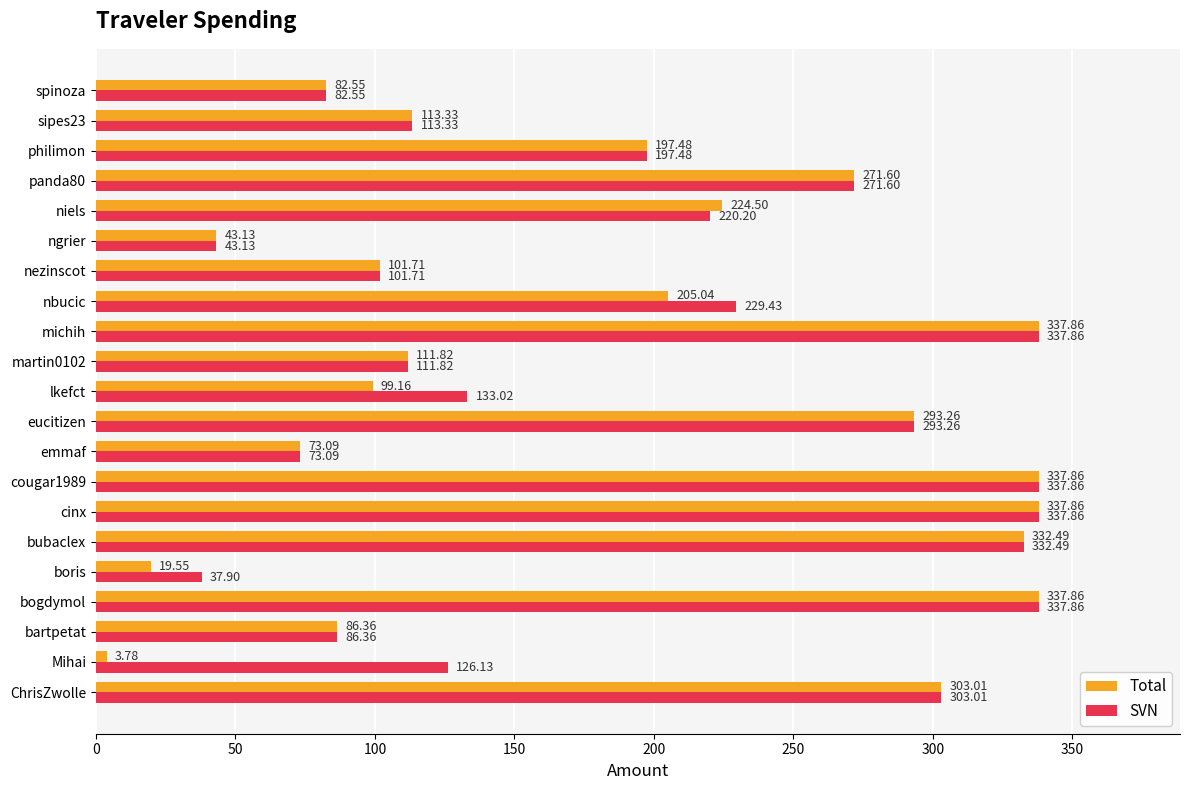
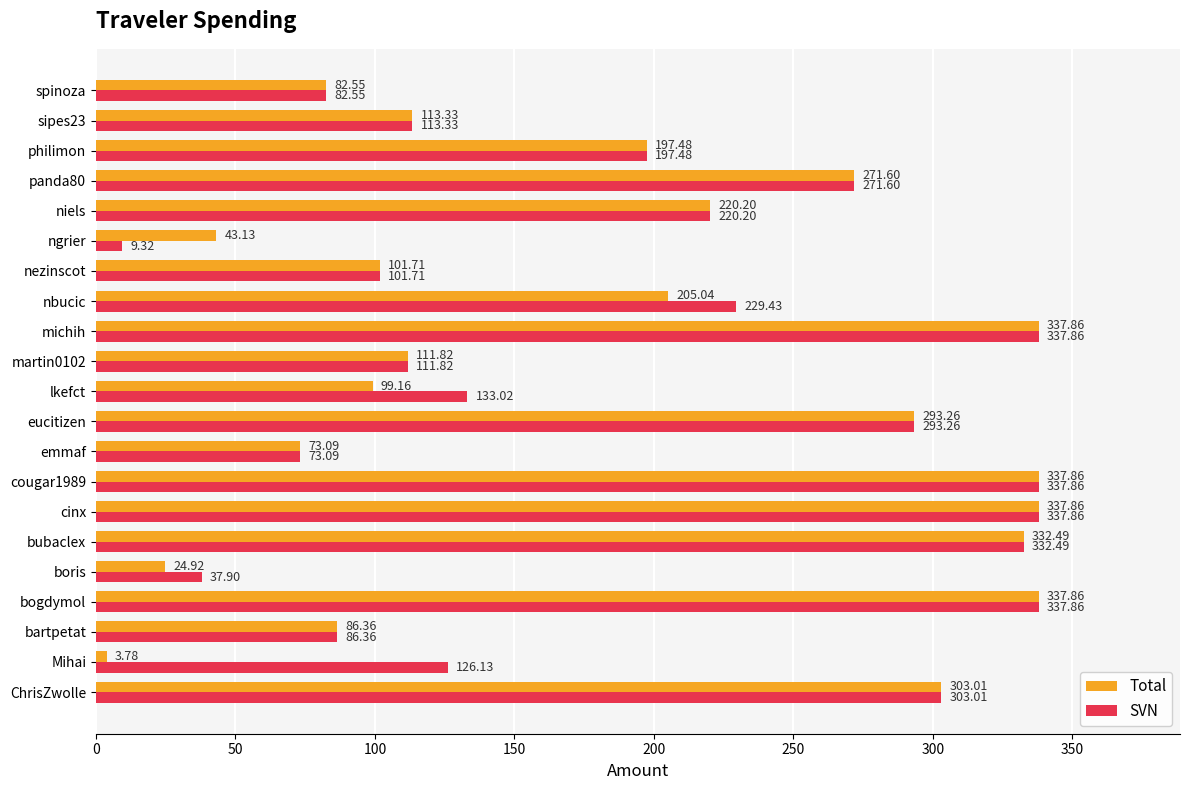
  {
    "Total": {
-     "niels": 224.50,
+     "niels": 220.20,
      "ngrier": 43.13,
      "nbucic": 205.04,
      "lkefct": 99.16,
-     "boris": 19.55,
+     "boris": 24.92,
      "Mihai": 3.78
    },
    "SVN": {
-     "ngrier": 43.13,
+     "ngrier": 9.32,
      "nbucic": 229.43,
      "lkefct": 133.02,
      "boris": 37.90,
      "Mihai": 126.13
    }
  }
